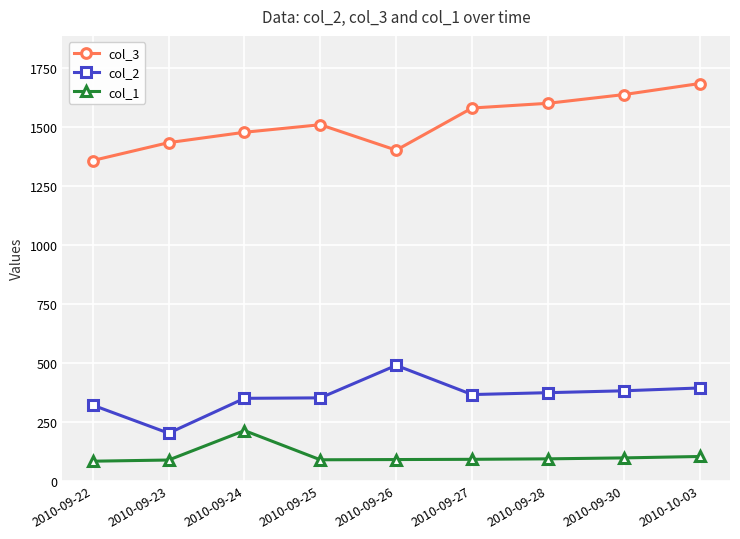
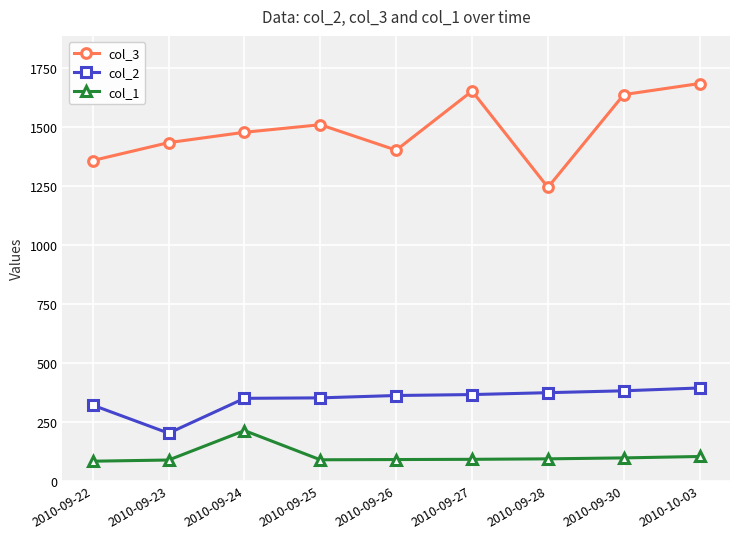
  {
    "col_3": {
      "2010-09-22": 1360,
      "2010-09-23": 1440,
      "2010-09-24": 1480,
      "2010-09-25": 1510,
      "2010-09-26": 1400,
-     "2010-09-27": 1580,
-     "2010-09-28": 1600,
+     "2010-09-27": 1650,
+     "2010-09-28": 1250,
      "2010-09-30": 1640,
      "2010-10-03": 1690
    },
    "col_2": {
      "2010-09-22": 320,
      "2010-09-23": 200,
      "2010-09-24": 350,
      "2010-09-25": 350,
-     "2010-09-26": 490,
+     "2010-09-26": 360,
      "2010-09-27": 370,
      "2010-09-28": 370,
      "2010-09-30": 380,
      "2010-10-03": 390
    },
    "col_1": {
      "2010-09-22": 80,
      "2010-09-23": 90,
      "2010-09-24": 210,
      "2010-09-25": 90,
      "2010-09-26": 90,
      "2010-09-27": 90,
      "2010-09-28": 90,
      "2010-09-30": 100,
      "2010-10-03": 100
    }
  }
